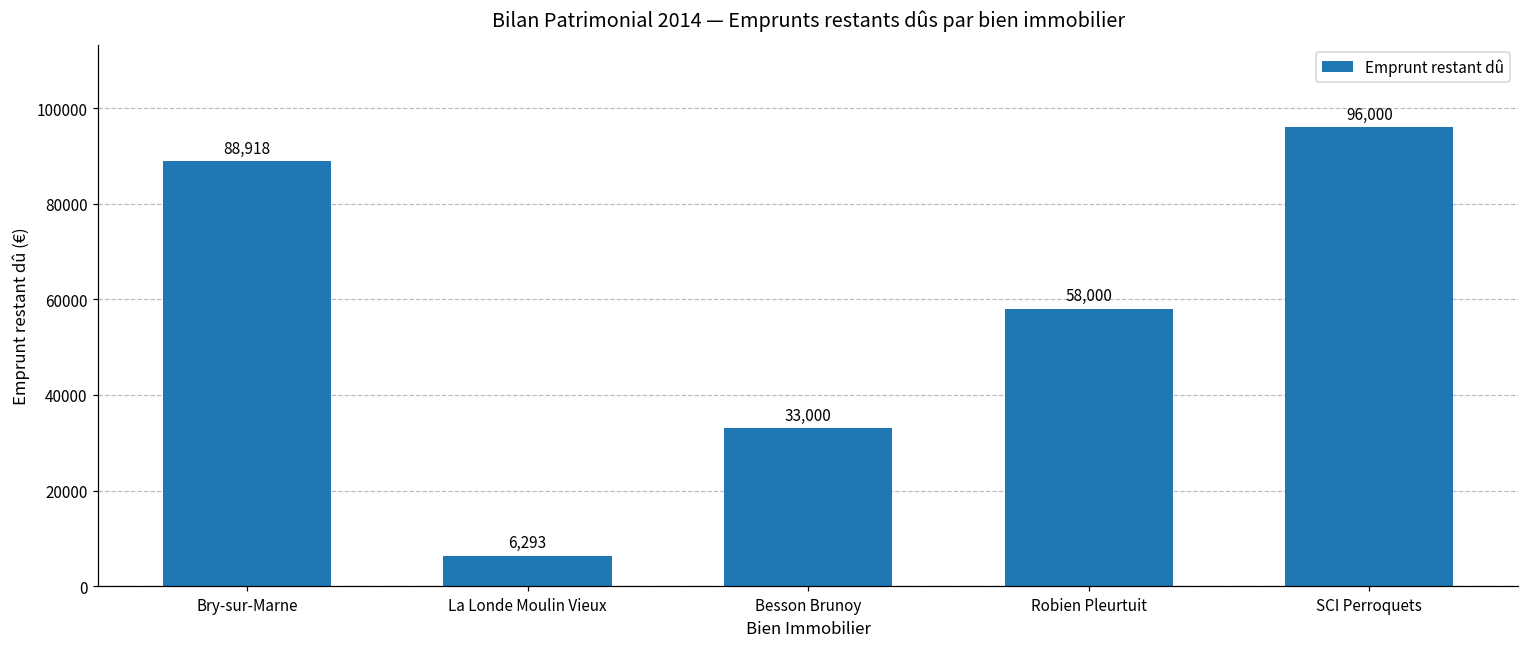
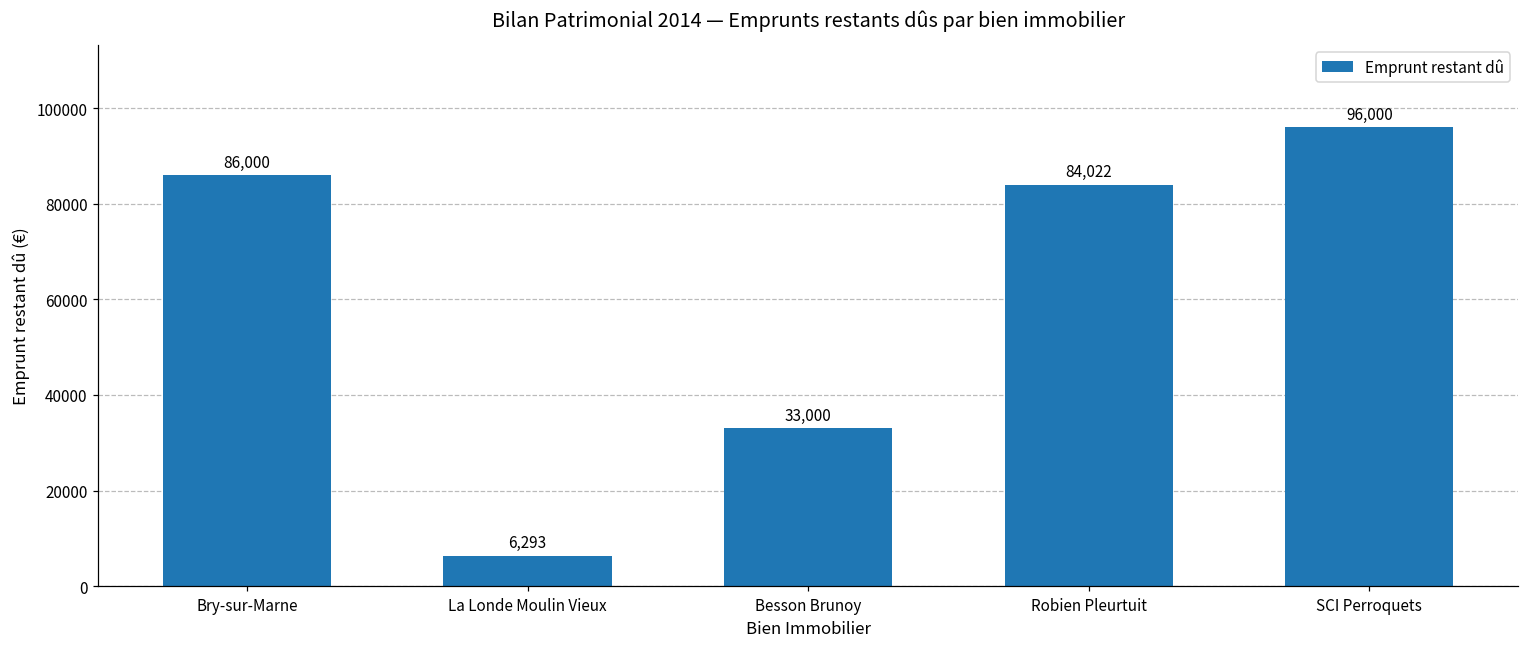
  {
-   "Bry-sur-Marne": "88,918",
+   "Bry-sur-Marne": "86,000",
    "La Londe Moulin Vieux": "6,293",
    "Besson Brunoy": "33,000",
-   "Robien Pleurtuit": "58,000",
+   "Robien Pleurtuit": "84,022",
    "SCI Perroquets": "96,000"
  }
